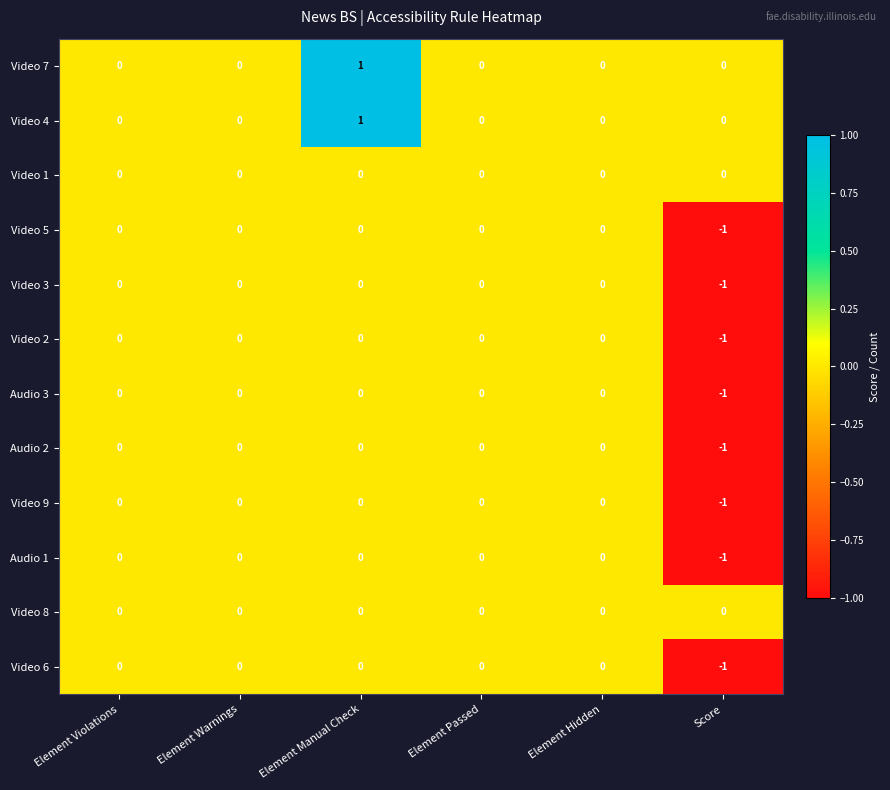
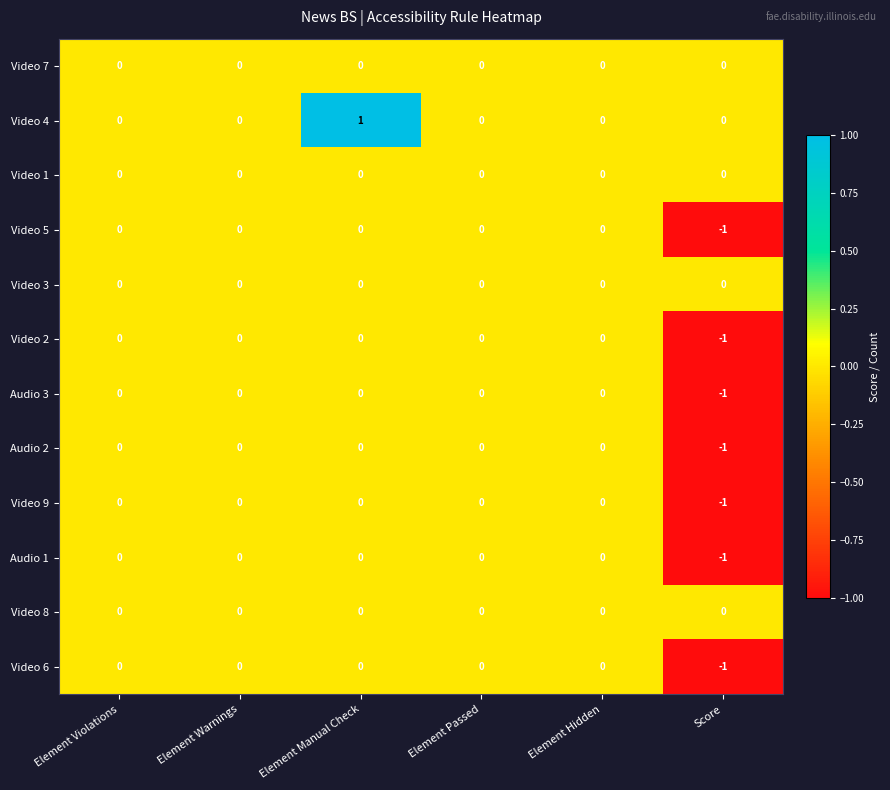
  {
    "Video 7": {
      "Element Violations": 0,
      "Element Warnings": 0,
-     "Element Manual Check": 1,
+     "Element Manual Check": 0,
      "Element Passed": 0,
      "Element Hidden": 0,
      "Score": 0
    },
    "Video 4": {
      "Element Violations": 0,
      "Element Warnings": 0,
      "Element Manual Check": 1,
      "Element Passed": 0,
      "Element Hidden": 0,
      "Score": 0
    },
    "Video 1": {
      "Element Violations": 0,
      "Element Warnings": 0,
      "Element Manual Check": 0,
      "Element Passed": 0,
      "Element Hidden": 0,
      "Score": 0
    },
    "Video 5": {
      "Element Violations": 0,
      "Element Warnings": 0,
      "Element Manual Check": 0,
      "Element Passed": 0,
      "Element Hidden": 0,
      "Score": -1
    },
    "Video 3": {
      "Element Violations": 0,
      "Element Warnings": 0,
      "Element Manual Check": 0,
      "Element Passed": 0,
      "Element Hidden": 0,
-     "Score": -1
+     "Score": 0
    },
    "Video 2": {
      "Element Violations": 0,
      "Element Warnings": 0,
      "Element Manual Check": 0,
      "Element Passed": 0,
      "Element Hidden": 0,
      "Score": -1
    },
    "Audio 3": {
      "Element Violations": 0,
      "Element Warnings": 0,
      "Element Manual Check": 0,
      "Element Passed": 0,
      "Element Hidden": 0,
      "Score": -1
    },
    "Audio 2": {
      "Element Violations": 0,
      "Element Warnings": 0,
      "Element Manual Check": 0,
      "Element Passed": 0,
      "Element Hidden": 0,
      "Score": -1
    },
    "Video 9": {
      "Element Violations": 0,
      "Element Warnings": 0,
      "Element Manual Check": 0,
      "Element Passed": 0,
      "Element Hidden": 0,
      "Score": -1
    },
    "Audio 1": {
      "Element Violations": 0,
      "Element Warnings": 0,
      "Element Manual Check": 0,
      "Element Passed": 0,
      "Element Hidden": 0,
      "Score": -1
    },
    "Video 8": {
      "Element Violations": 0,
      "Element Warnings": 0,
      "Element Manual Check": 0,
      "Element Passed": 0,
      "Element Hidden": 0,
      "Score": 0
    },
    "Video 6": {
      "Element Violations": 0,
      "Element Warnings": 0,
      "Element Manual Check": 0,
      "Element Passed": 0,
      "Element Hidden": 0,
      "Score": -1
    }
  }
